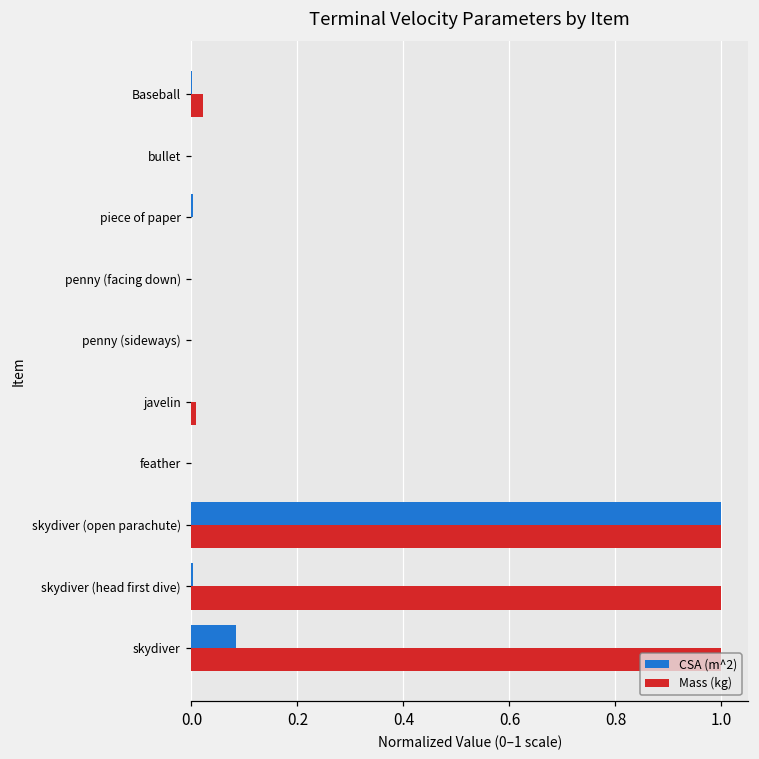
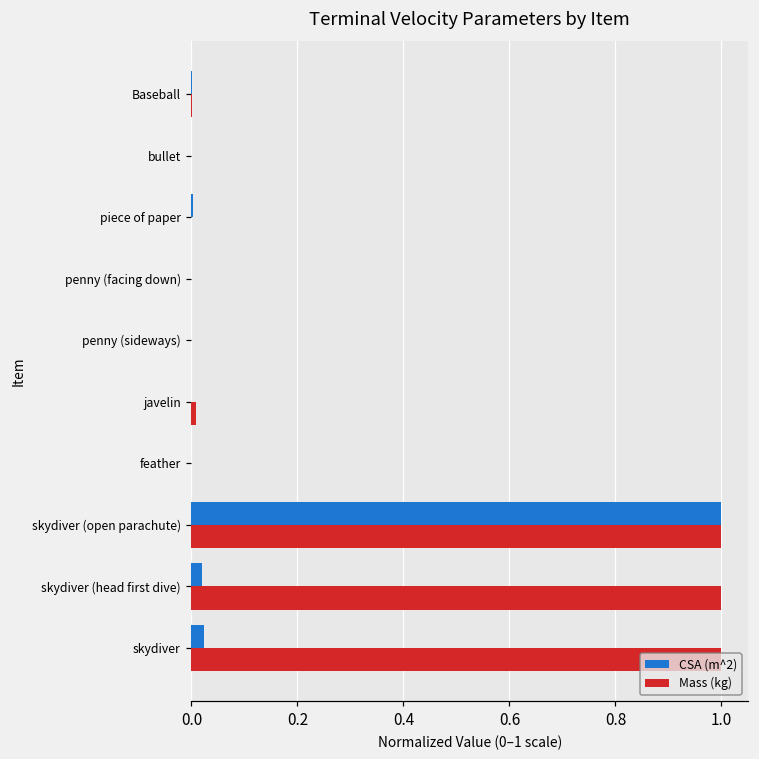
  {
    "CSA (m^2)": {
      "penny (sideways)": 0.00,
      "skydiver (open parachute)": 1.00,
-     "skydiver (head first dive)": 0.00,
-     "skydiver": 0.08
+     "skydiver (head first dive)": 0.02,
+     "skydiver": 0.02
    },
    "Mass (kg)": {
-     "Baseball": 0.02,
+     "Baseball": 0.00,
      "javelin": 0.01,
      "feather": 0.00,
      "skydiver (open parachute)": 1.00,
      "skydiver (head first dive)": 1.00
    }
  }
